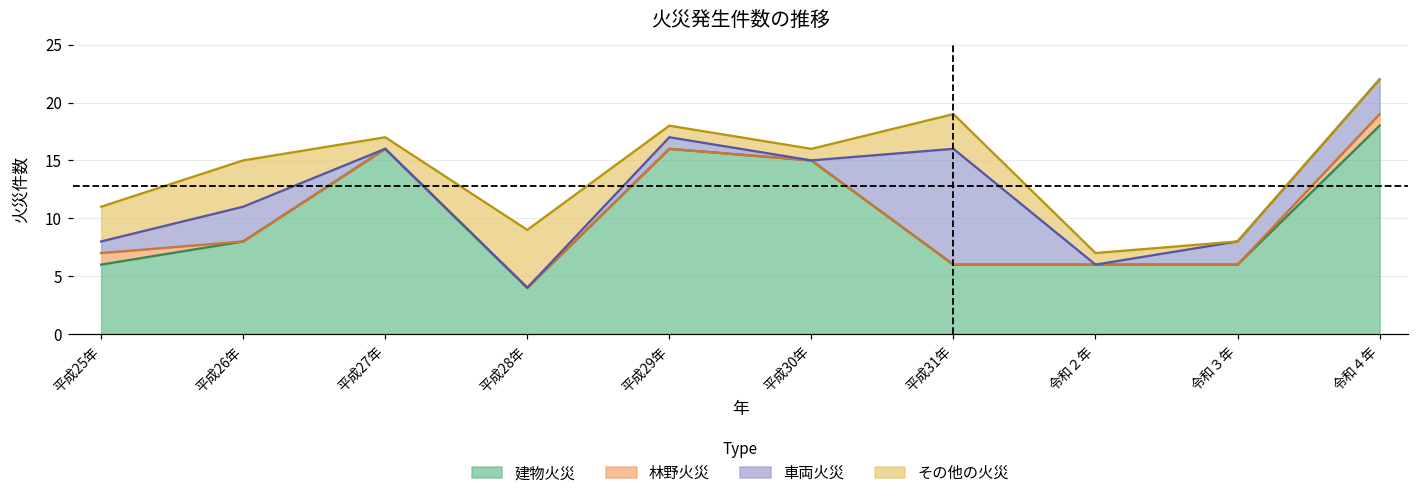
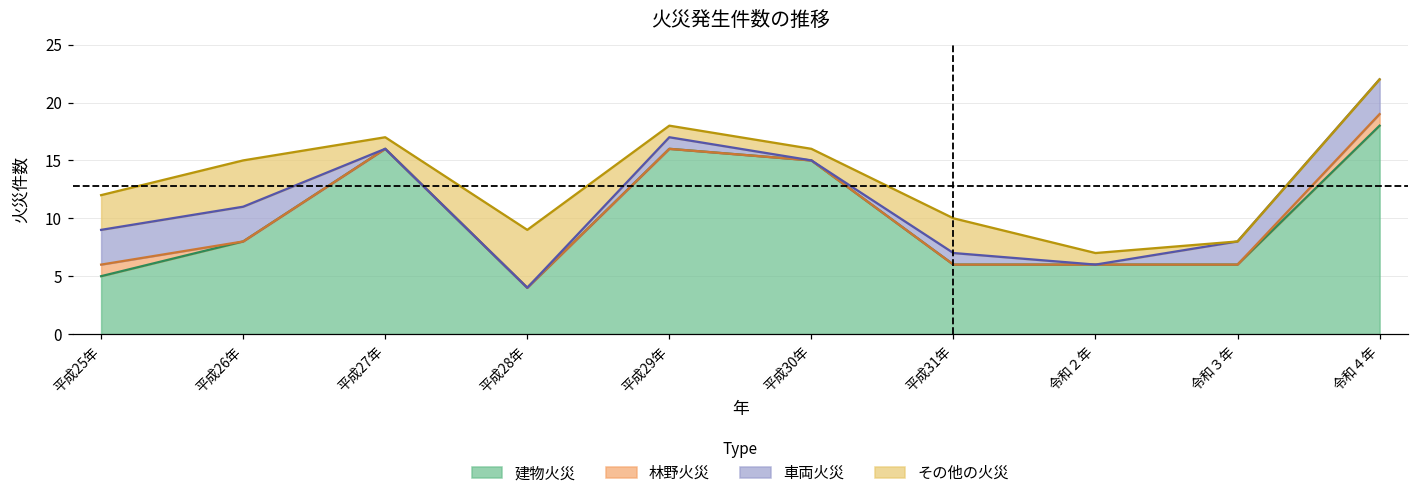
  {
    "建物火災": {
-     "平成25年": 6,
+     "平成25年": 5,
      "令和４年": 18
    },
    "車両火災": {
-     "平成25年": 1,
+     "平成25年": 3,
      "平成26年": 3,
      "平成29年": 1,
-     "平成31年": 10
+     "平成31年": 1
    }
  }
